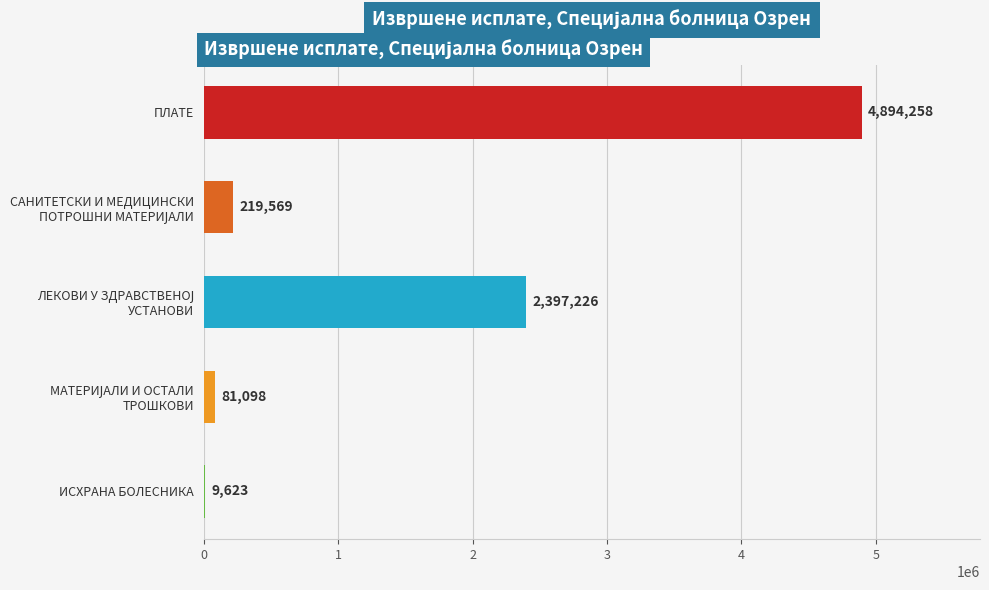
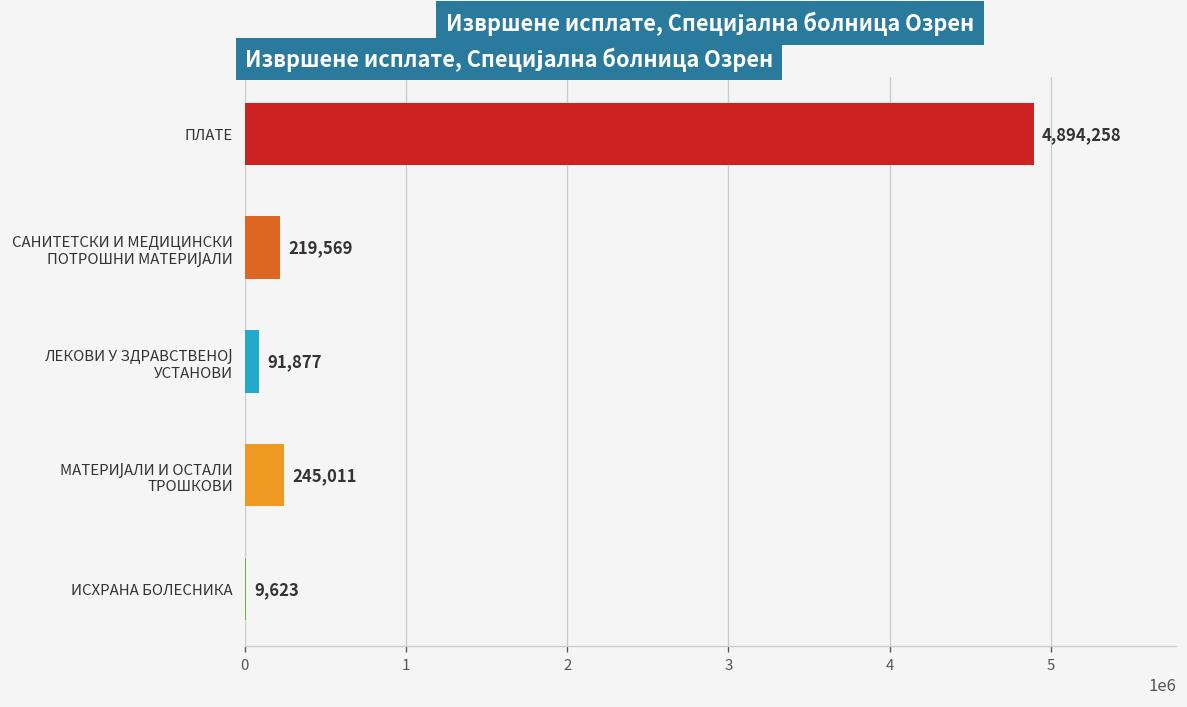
  {
    "ПЛАТЕ": "4,894,258",
    "САНИТЕТСКИ И МЕДИЦИНСКИ ПОТРОШНИ МАТЕРИЈАЛИ": "219,569",
-   "ЛЕКОВИ У ЗДРАВСТВЕНОЈ УСТАНОВИ": "2,397,226",
-   "МАТЕРИЈАЛИ И ОСТАЛИ ТРОШКОВИ": "81,098",
+   "ЛЕКОВИ У ЗДРАВСТВЕНОЈ УСТАНОВИ": "91,877",
+   "МАТЕРИЈАЛИ И ОСТАЛИ ТРОШКОВИ": "245,011",
    "ИСХРАНА БОЛЕСНИКА": "9,623"
  }
